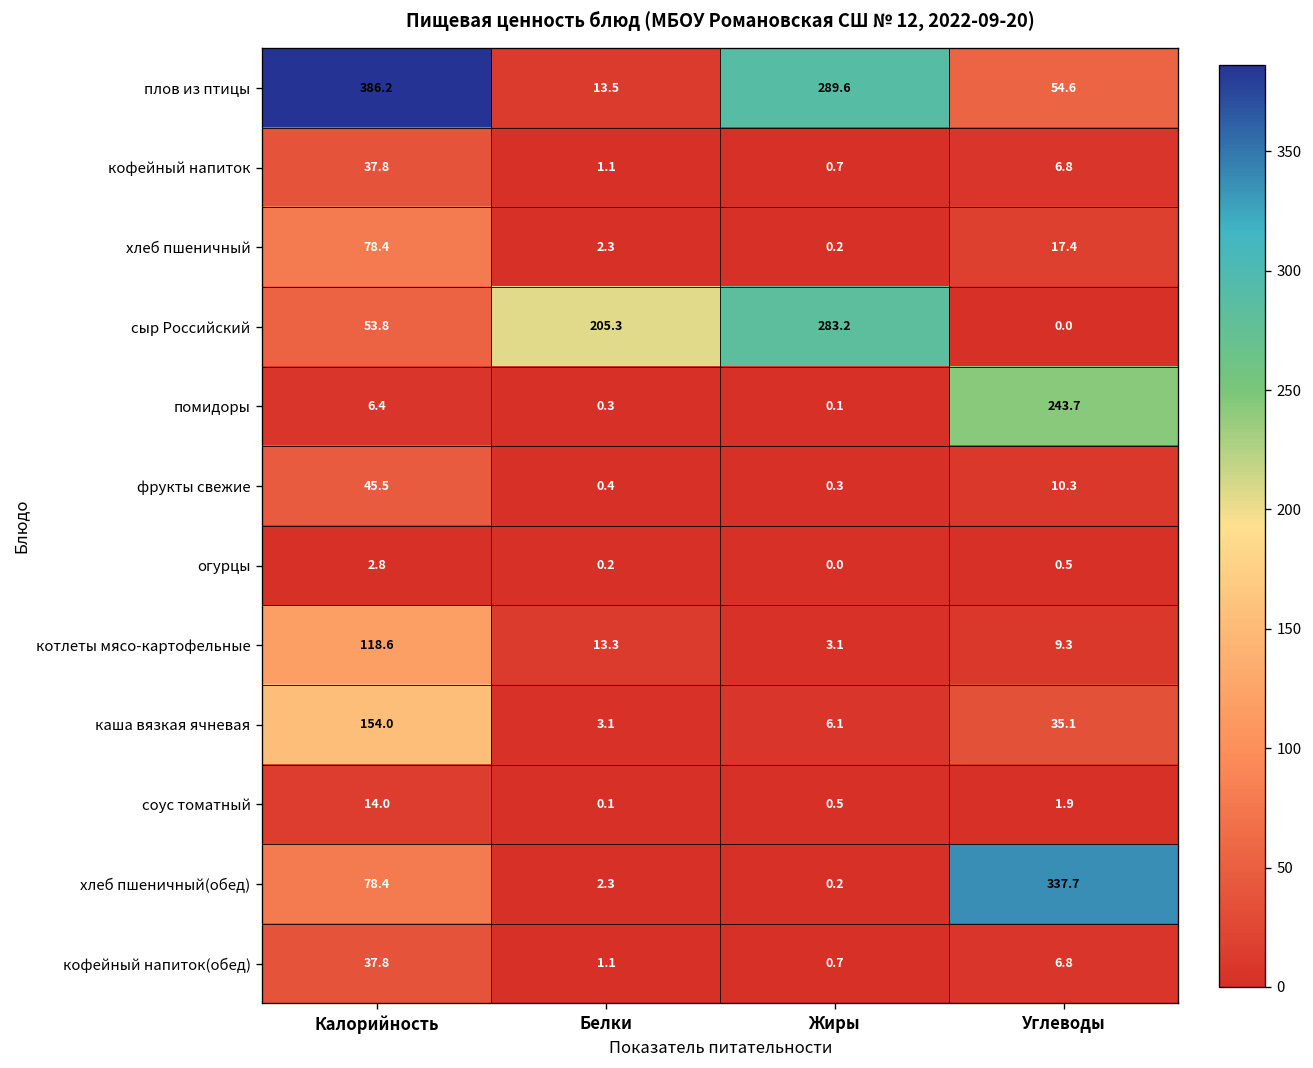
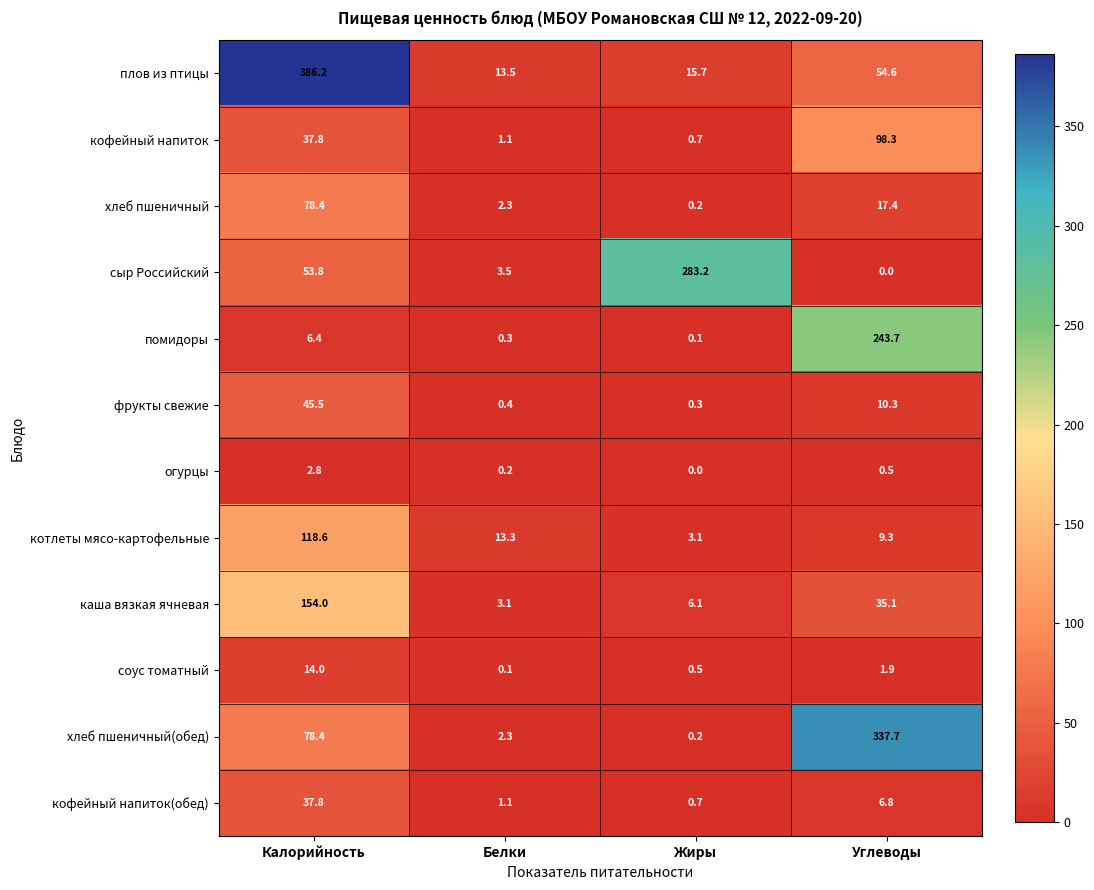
  {
    "плов из птицы": {
      "Калорийность": 386.2,
      "Белки": 13.5,
-     "Жиры": 289.6,
+     "Жиры": 15.7,
      "Углеводы": 54.6
    },
    "кофейный напиток": {
      "Калорийность": 37.8,
      "Белки": 1.1,
      "Жиры": 0.7,
-     "Углеводы": 6.8
+     "Углеводы": 98.3
    },
    "хлеб пшеничный": {
      "Калорийность": 78.4,
      "Белки": 2.3,
      "Жиры": 0.2,
      "Углеводы": 17.4
    },
    "сыр Российский": {
      "Калорийность": 53.8,
-     "Белки": 205.3,
+     "Белки": 3.5,
      "Жиры": 283.2,
      "Углеводы": 0.0
    },
    "помидоры": {
      "Калорийность": 6.4,
      "Белки": 0.3,
      "Жиры": 0.1,
      "Углеводы": 243.7
    },
    "фрукты свежие": {
      "Калорийность": 45.5,
      "Белки": 0.4,
      "Жиры": 0.3,
      "Углеводы": 10.3
    },
    "огурцы": {
      "Калорийность": 2.8,
      "Белки": 0.2,
      "Жиры": 0.0,
      "Углеводы": 0.5
    },
    "котлеты мясо-картофельные": {
      "Калорийность": 118.6,
      "Белки": 13.3,
      "Жиры": 3.1,
      "Углеводы": 9.3
    },
    "каша вязкая ячневая": {
      "Калорийность": 154.0,
      "Белки": 3.1,
      "Жиры": 6.1,
      "Углеводы": 35.1
    },
    "соус томатный": {
      "Калорийность": 14.0,
      "Белки": 0.1,
      "Жиры": 0.5,
      "Углеводы": 1.9
    },
    "хлеб пшеничный(обед)": {
      "Калорийность": 78.4,
      "Белки": 2.3,
      "Жиры": 0.2,
      "Углеводы": 337.7
    },
    "кофейный напиток(обед)": {
      "Калорийность": 37.8,
      "Белки": 1.1,
      "Жиры": 0.7,
      "Углеводы": 6.8
    }
  }
